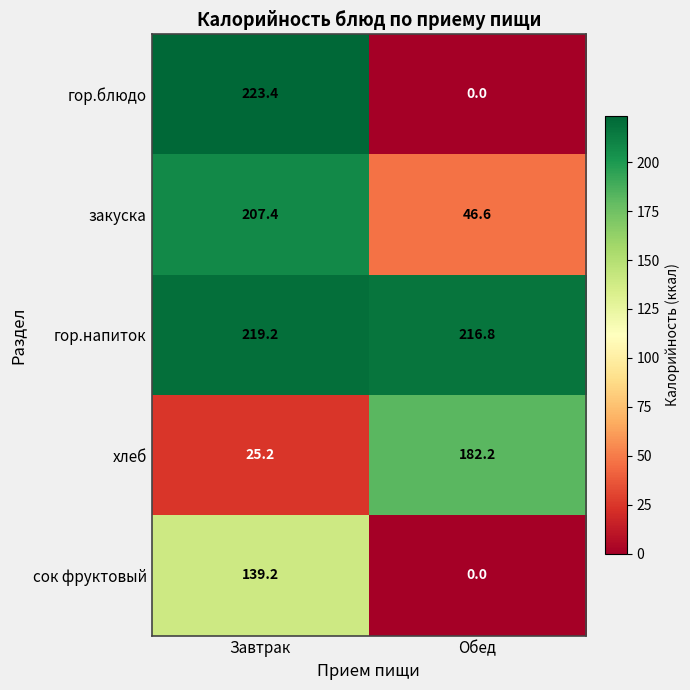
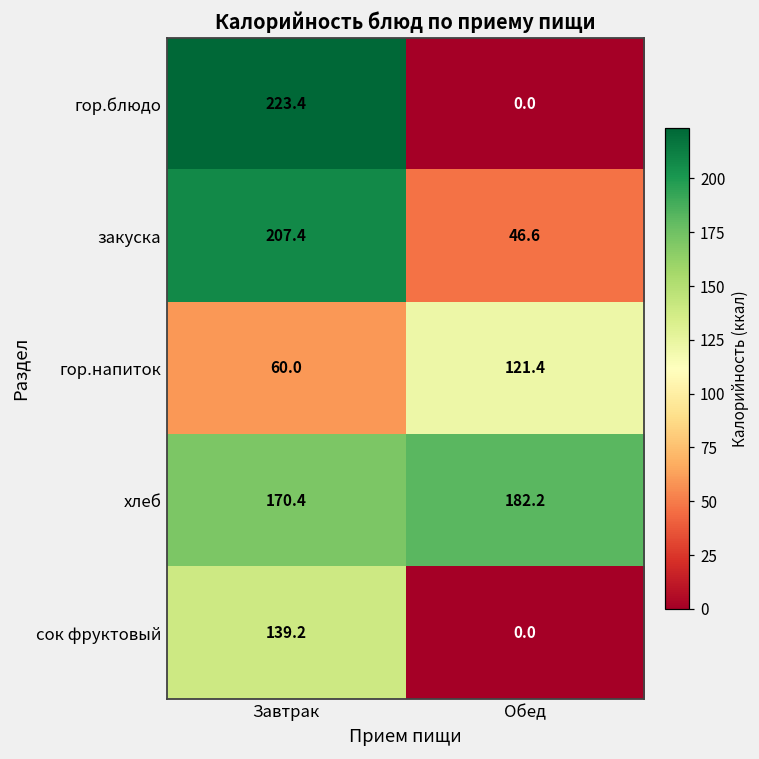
  {
    "гор.блюдо": {
      "Завтрак": 223.4,
      "Обед": 0.0
    },
    "закуска": {
      "Завтрак": 207.4,
      "Обед": 46.6
    },
    "гор.напиток": {
-     "Завтрак": 219.2,
-     "Обед": 216.8
+     "Завтрак": 60.0,
+     "Обед": 121.4
    },
    "хлеб": {
-     "Завтрак": 25.2,
+     "Завтрак": 170.4,
      "Обед": 182.2
    },
    "сок фруктовый": {
      "Завтрак": 139.2,
      "Обед": 0.0
    }
  }
